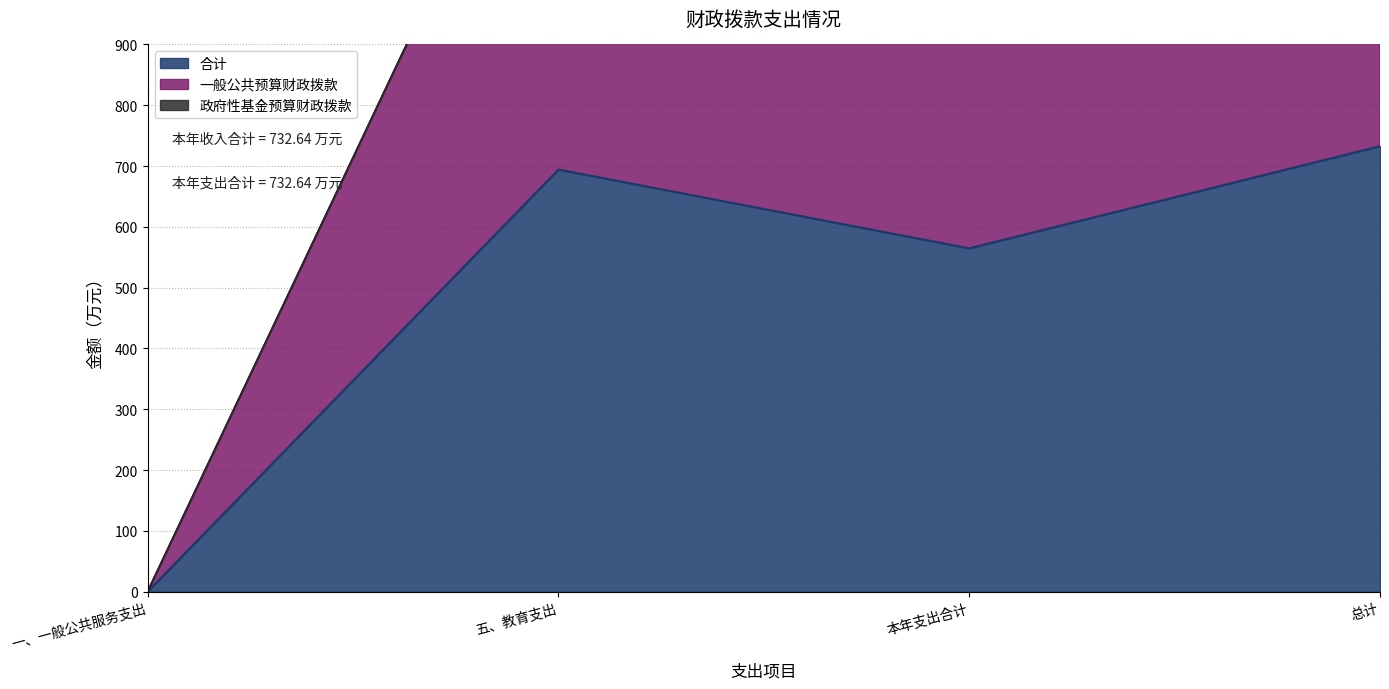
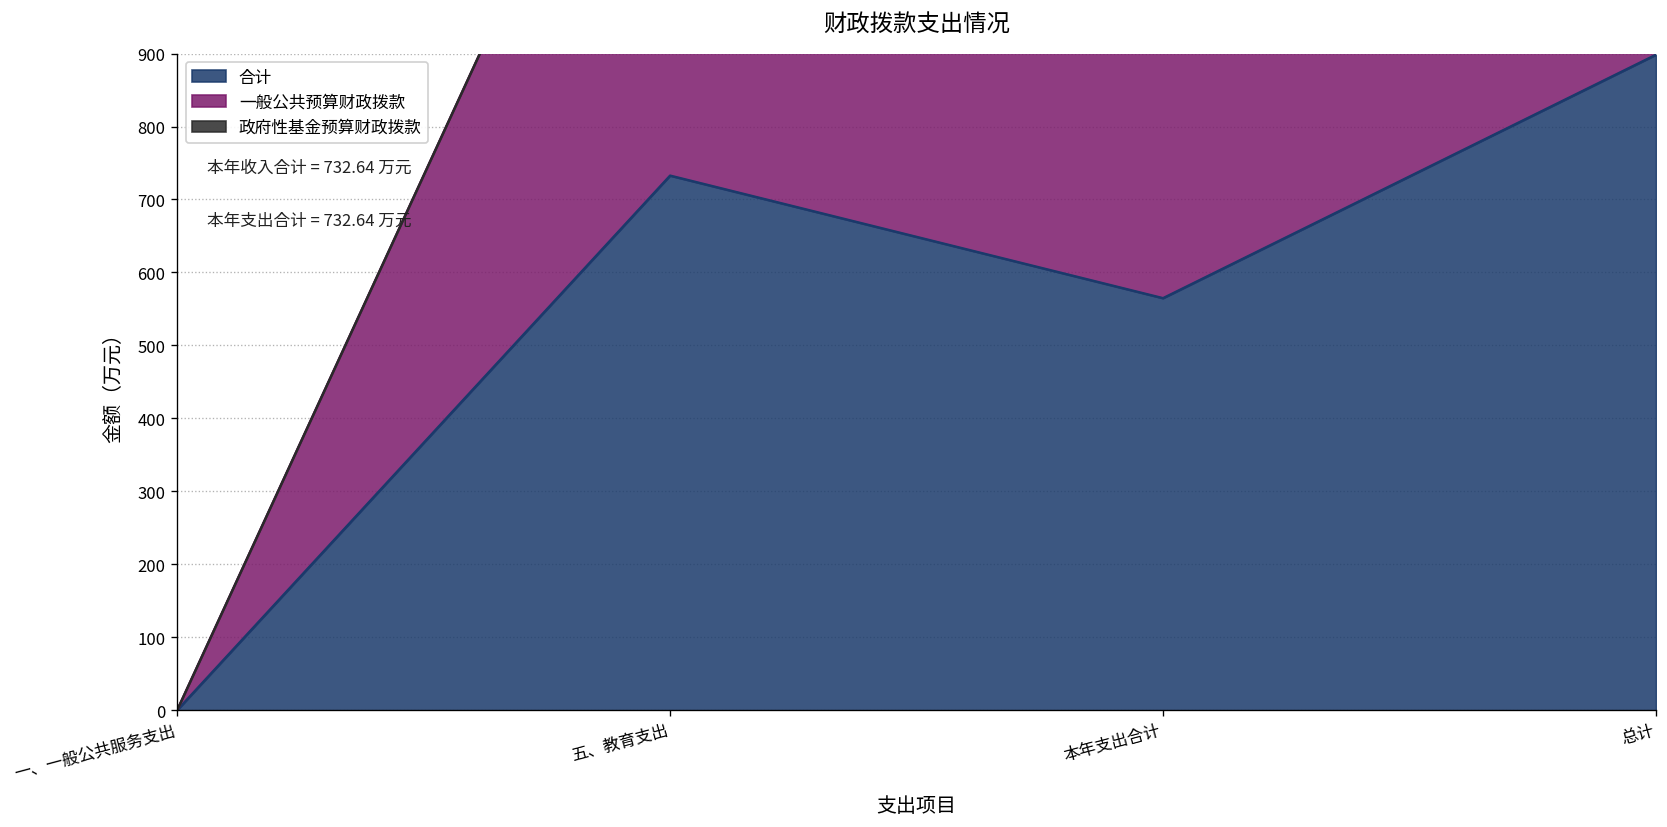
  {
    "合计": {
-     "五、教育支出": 690,
+     "五、教育支出": 730,
      "本年支出合计": 560,
-     "总计": 730
+     "总计": 900
    }
  }
